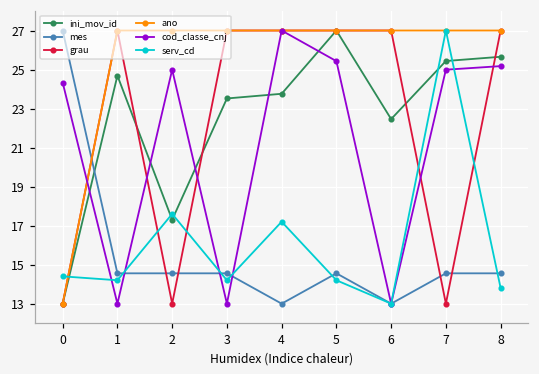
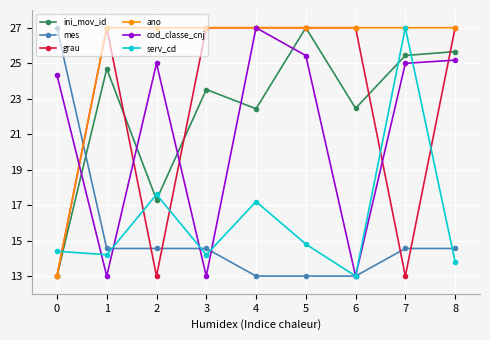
  {
    "ini_mov_id": {
      "1": 24.7,
      "2": 17.3,
      "3": 23.5,
-     "4": 23.8,
+     "4": 22.4,
      "6": 22.5,
      "7": 25.4,
      "8": 25.7
    },
    "mes": {
      "1": 14.6,
      "2": 14.6,
      "3": 14.6,
      "4": 13.0,
-     "5": 14.6,
+     "5": 13.0,
      "7": 14.6,
      "8": 14.6
    },
    "grau": {
      "2": 13.0,
      "7": 13.0
    },
    "cod_classe_cnj": {
      "0": 24.3,
      "1": 13.0,
      "2": 25.0,
      "3": 13.0,
      "5": 25.4,
      "7": 25.0,
      "8": 25.2
    },
    "serv_cd": {
      "0": 14.4,
      "1": 14.2,
      "2": 17.6,
      "3": 14.2,
      "4": 17.2,
-     "5": 14.2,
+     "5": 14.8,
      "8": 13.8
    }
  }
